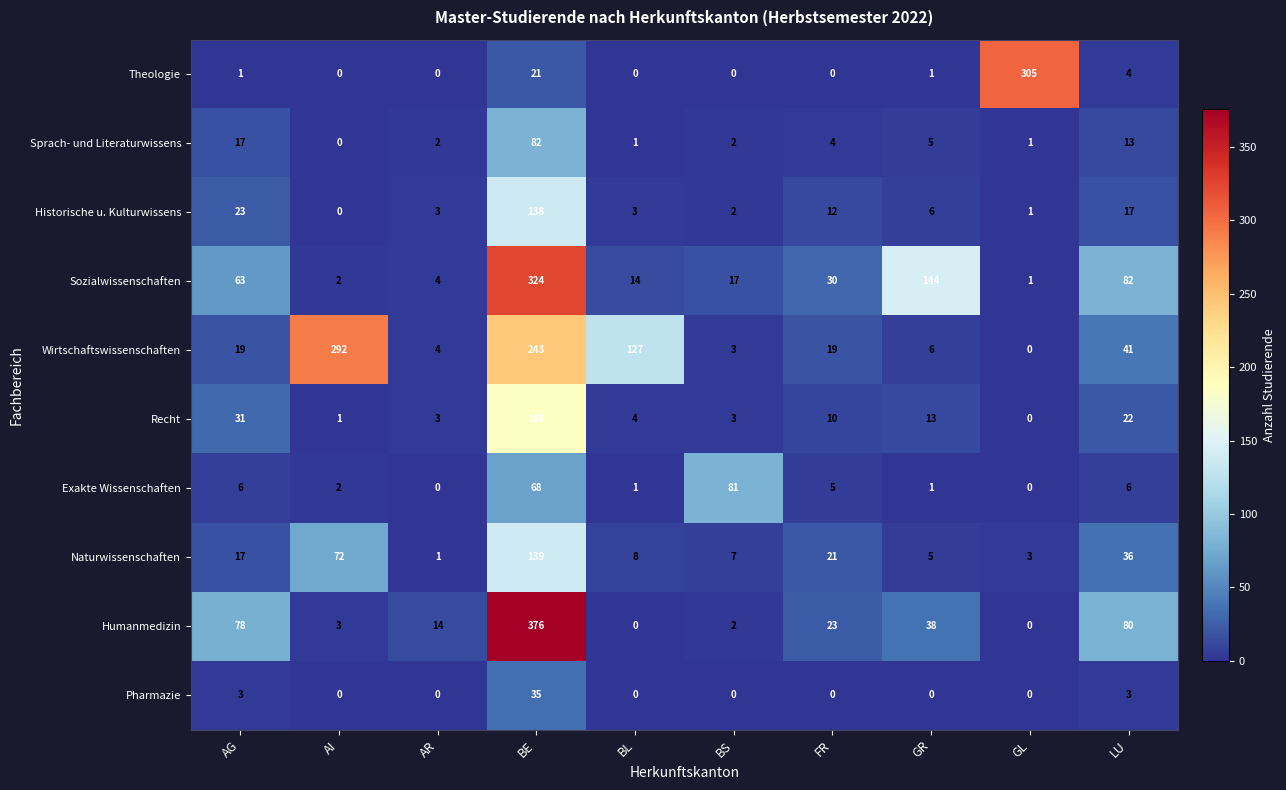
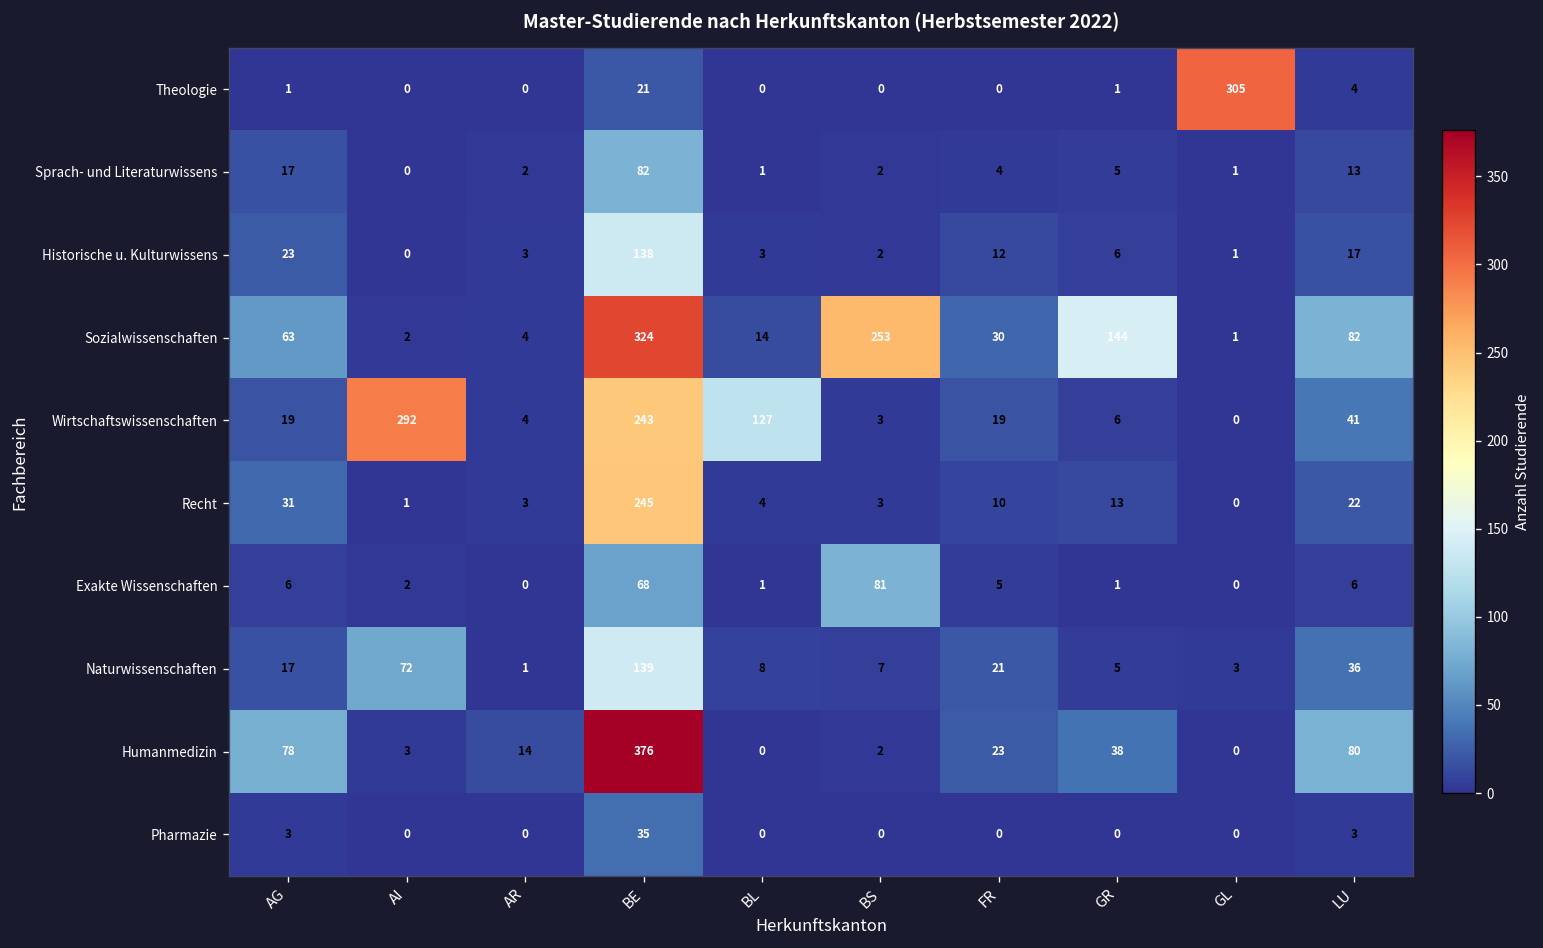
  {
    "Theologie": {
      "AG": 1,
      "AI": 0,
      "AR": 0,
      "BE": 21,
      "BL": 0,
      "BS": 0,
      "FR": 0,
      "GR": 1,
      "GL": 305,
      "LU": 4
    },
    "Sprach- und Literaturwissens": {
      "AG": 17,
      "AI": 0,
      "AR": 2,
      "BE": 82,
      "BL": 1,
      "BS": 2,
      "FR": 4,
      "GR": 5,
      "GL": 1,
      "LU": 13
    },
    "Historische u. Kulturwissens": {
      "AG": 23,
      "AI": 0,
      "AR": 3,
      "BE": 138,
      "BL": 3,
      "BS": 2,
      "FR": 12,
      "GR": 6,
      "GL": 1,
      "LU": 17
    },
    "Sozialwissenschaften": {
      "AG": 63,
      "AI": 2,
      "AR": 4,
      "BE": 324,
      "BL": 14,
-     "BS": 17,
+     "BS": 253,
      "FR": 30,
      "GL": 1,
      "LU": 82
    },
    "Wirtschaftswissenschaften": {
      "AG": 19,
      "AI": 292,
      "AR": 4,
      "BE": 243,
      "BL": 127,
      "BS": 3,
      "FR": 19,
      "GR": 6,
      "GL": 0,
      "LU": 41
    },
    "Recht": {
      "AG": 31,
      "AI": 1,
      "AR": 3,
-     "BE": 186,
+     "BE": 245,
      "BL": 4,
      "BS": 3,
      "FR": 10,
      "GR": 13,
      "GL": 0,
      "LU": 22
    },
    "Exakte Wissenschaften": {
      "AG": 6,
      "AI": 2,
      "AR": 0,
      "BE": 68,
      "BL": 1,
      "BS": 81,
      "FR": 5,
      "GR": 1,
      "GL": 0,
      "LU": 6
    },
    "Naturwissenschaften": {
      "AG": 17,
      "AI": 72,
      "AR": 1,
      "BE": 139,
      "BL": 8,
      "BS": 7,
      "FR": 21,
      "GR": 5,
      "GL": 3,
      "LU": 36
    },
    "Humanmedizin": {
      "AG": 78,
      "AI": 3,
      "AR": 14,
      "BE": 376,
      "BL": 0,
      "BS": 2,
      "FR": 23,
      "GR": 38,
      "GL": 0,
      "LU": 80
    },
    "Pharmazie": {
      "AG": 3,
      "AI": 0,
      "AR": 0,
      "BE": 35,
      "BL": 0,
      "BS": 0,
      "FR": 0,
      "GR": 0,
      "GL": 0,
      "LU": 3
    }
  }
